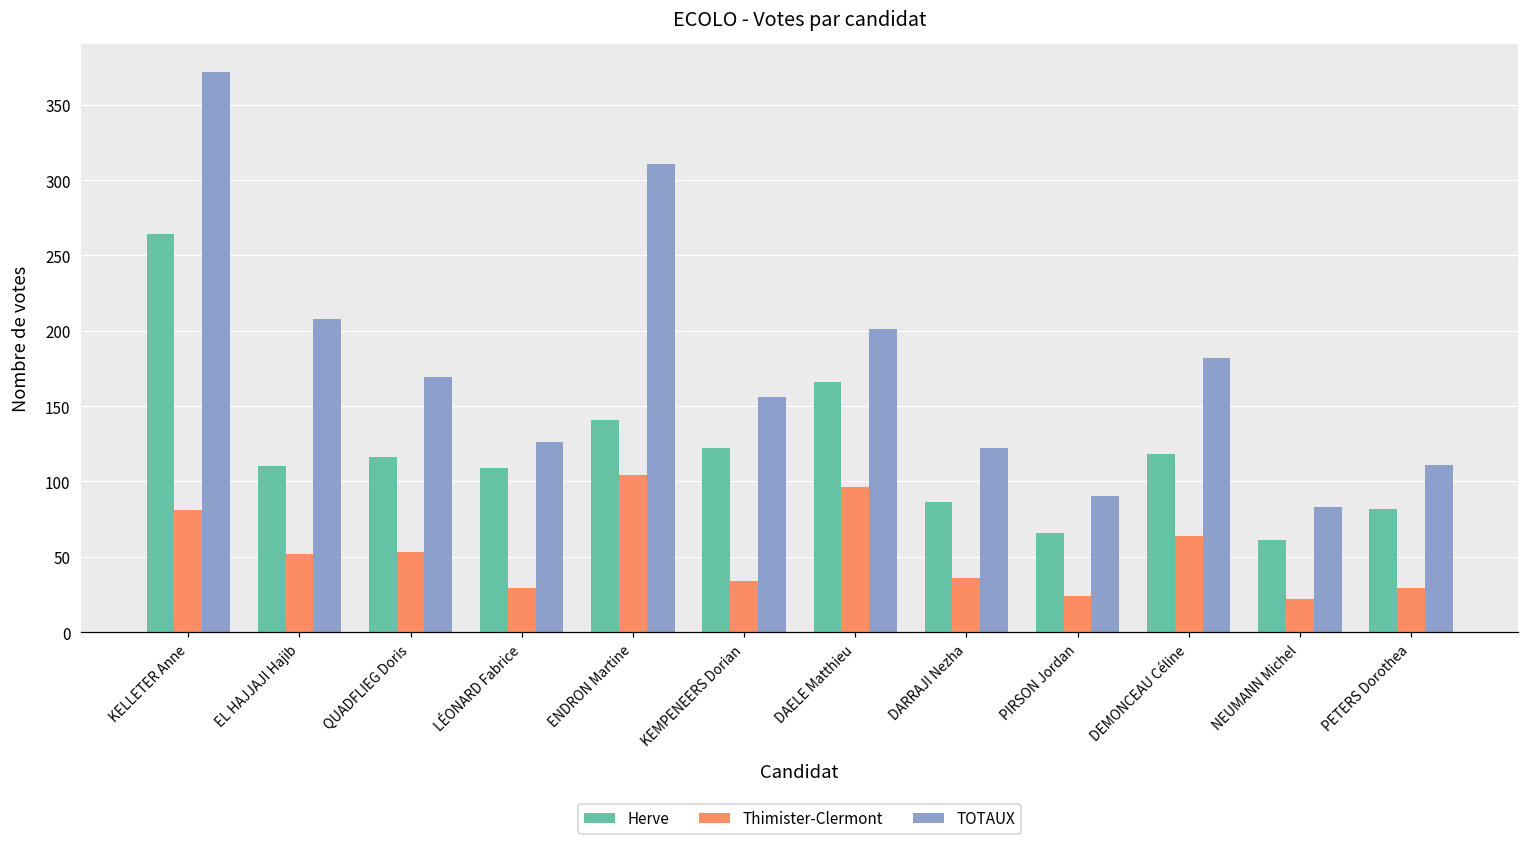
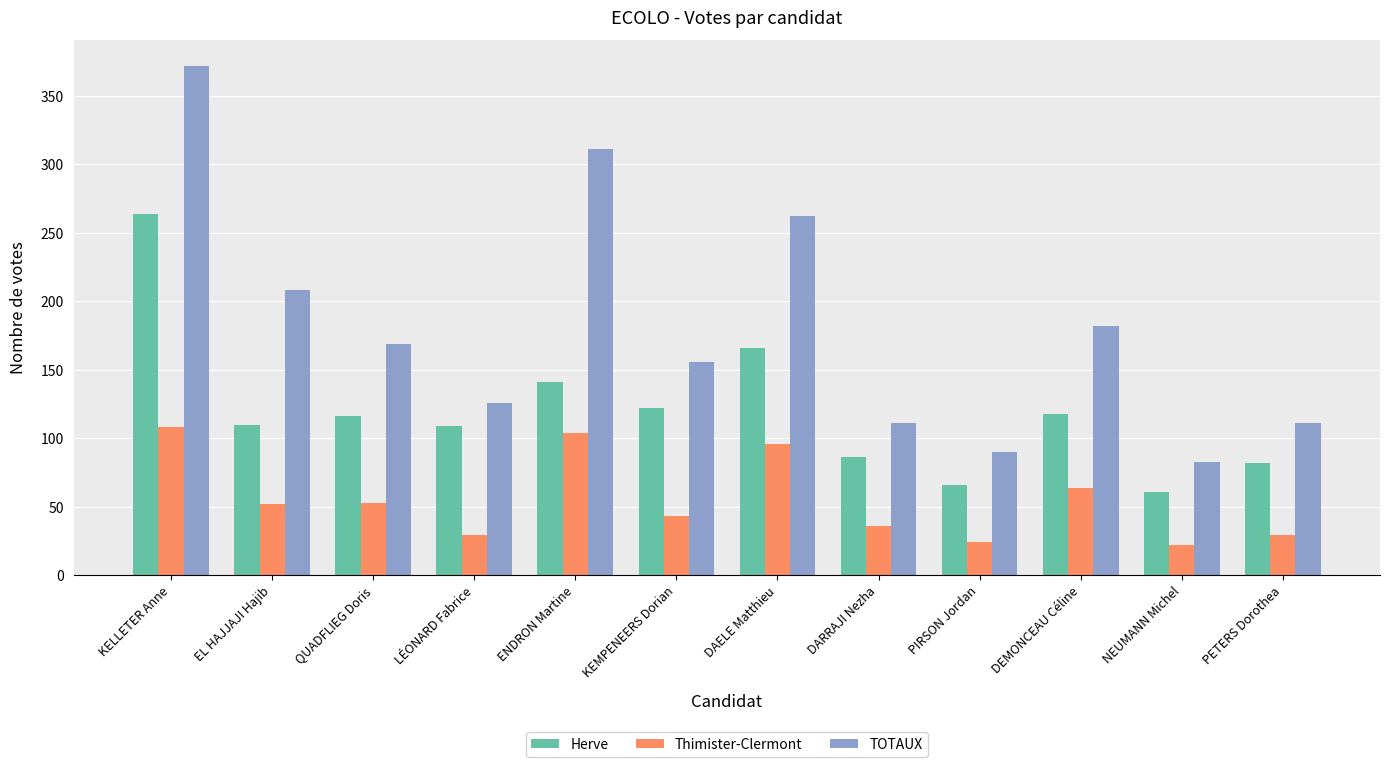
  {
    "Herve": {
      "KELLETER Anne": 264,
      "EL HAJJAJI Hajib": 110,
      "QUADFLIEG Doris": 116,
      "LÉONARD Fabrice": 109,
      "ENDRON Martine": 141,
      "KEMPENEERS Dorian": 122,
      "DAELE Matthieu": 166,
      "DARRAJI Nezha": 86,
      "PIRSON Jordan": 66,
      "DEMONCEAU Céline": 118,
      "NEUMANN Michel": 61,
      "PETERS Dorothea": 82
    },
    "Thimister-Clermont": {
-     "KELLETER Anne": 81,
+     "KELLETER Anne": 108,
      "EL HAJJAJI Hajib": 52,
      "QUADFLIEG Doris": 53,
      "LÉONARD Fabrice": 29,
      "ENDRON Martine": 104,
-     "KEMPENEERS Dorian": 34,
+     "KEMPENEERS Dorian": 43,
      "DAELE Matthieu": 96,
      "DARRAJI Nezha": 36,
      "PIRSON Jordan": 24,
      "DEMONCEAU Céline": 64,
      "NEUMANN Michel": 22,
      "PETERS Dorothea": 29
    },
    "TOTAUX": {
      "KELLETER Anne": 372,
      "EL HAJJAJI Hajib": 208,
      "QUADFLIEG Doris": 169,
      "LÉONARD Fabrice": 126,
      "ENDRON Martine": 311,
      "KEMPENEERS Dorian": 156,
-     "DAELE Matthieu": 201,
-     "DARRAJI Nezha": 122,
+     "DAELE Matthieu": 262,
+     "DARRAJI Nezha": 111,
      "PIRSON Jordan": 90,
      "DEMONCEAU Céline": 182,
      "NEUMANN Michel": 83,
      "PETERS Dorothea": 111
    }
  }
